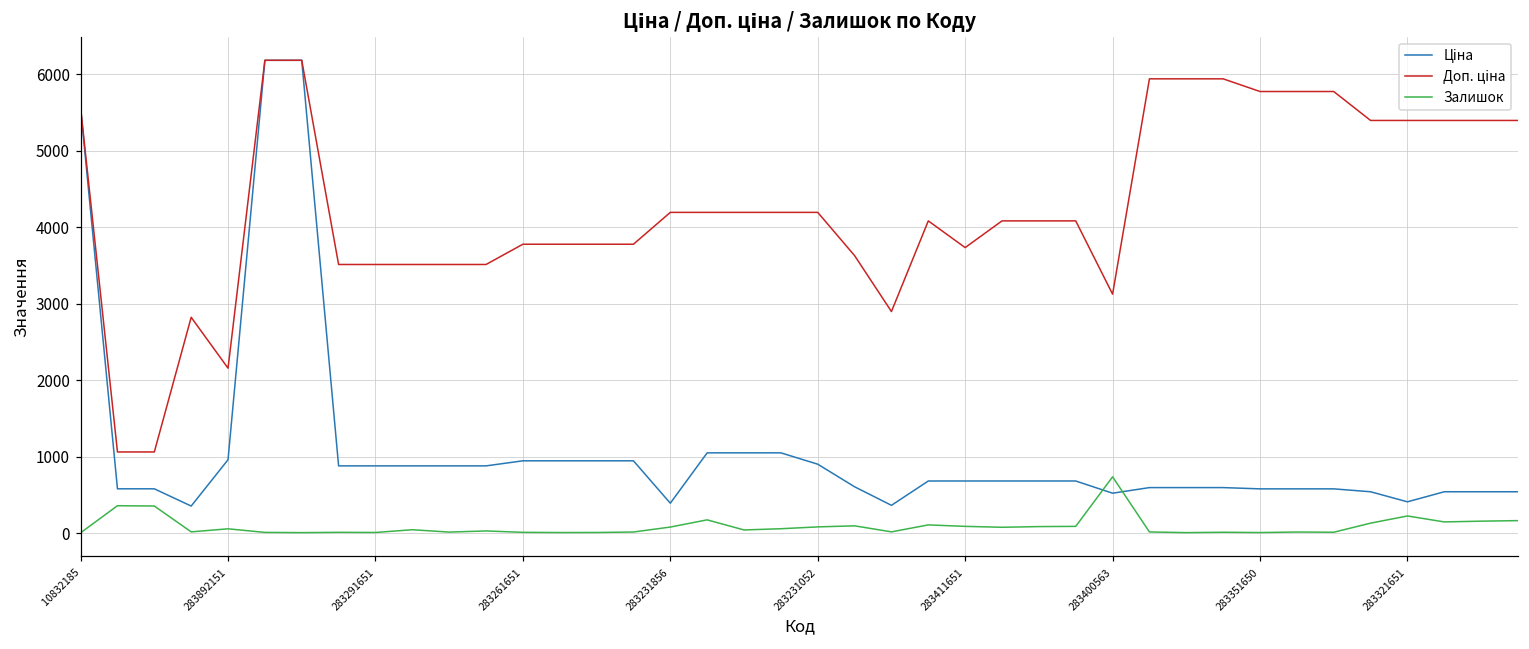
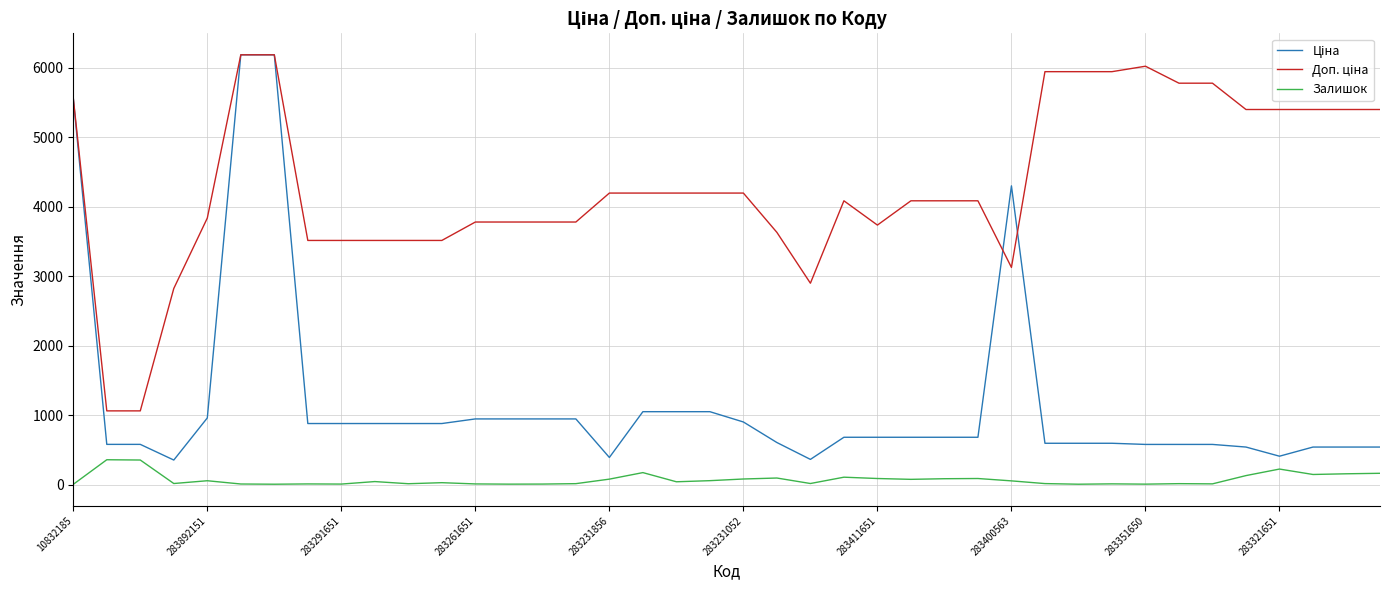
  {
    "Ціна": {
      "283892151": 1000,
      "283291651": 900,
      "283261651": 900,
      "283231856": 400,
      "283231052": 900,
      "283411651": 700,
-     "283400563": 500,
+     "283400563": 4300,
      "283351650": 600,
      "283321651": 400
    },
    "Доп. ціна": {
-     "283892151": 2200,
+     "283892151": 3800,
      "283291651": 3500,
      "283261651": 3800,
      "283231856": 4200,
      "283231052": 4200,
      "283411651": 3700,
      "283400563": 3100,
-     "283351650": 5800,
+     "283351650": 6000,
      "283321651": 5400
    },
    "Залишок": {
      "10832185": 0,
      "283892151": 100,
      "283291651": 0,
      "283261651": 0,
      "283231856": 100,
      "283231052": 100,
      "283411651": 100,
-     "283400563": 700,
+     "283400563": 100,
      "283351650": 0,
      "283321651": 200
    }
  }
